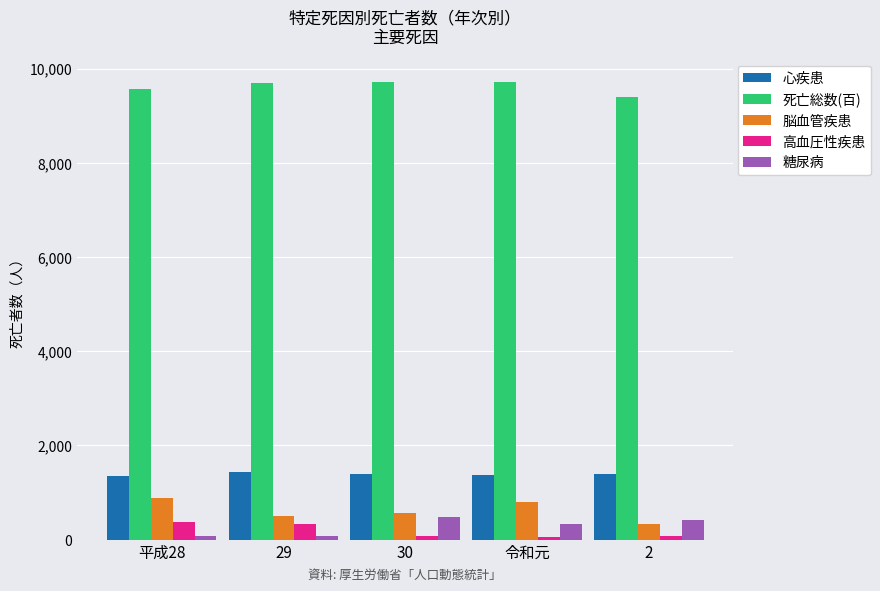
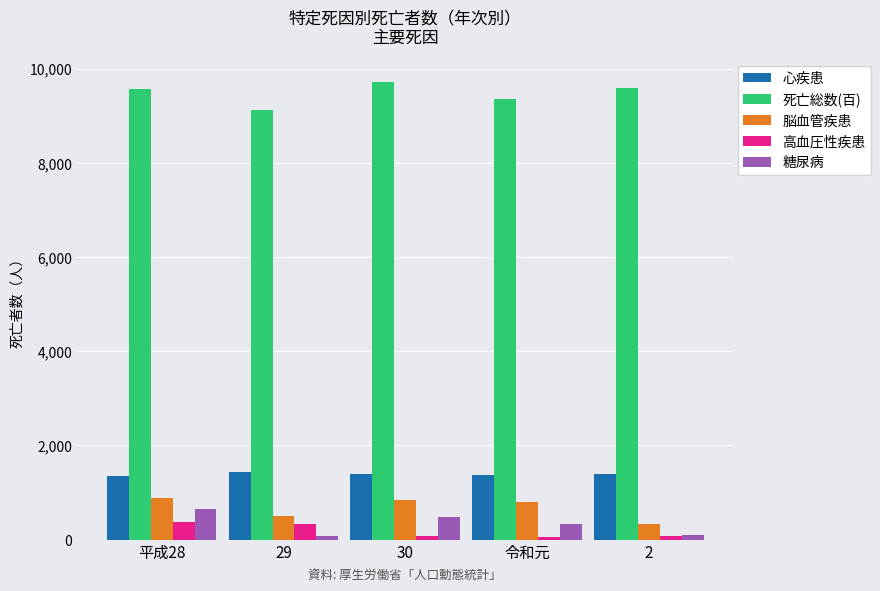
  {
    "心疾患": {
      "平成28": "1,400",
      "29": "1,400",
      "30": "1,400",
      "令和元": "1,400",
      "2": "1,400"
    },
    "死亡総数(百)": {
      "平成28": "9,600",
-     "29": "9,700",
+     "29": "9,100",
      "30": "9,700",
-     "令和元": "9,700",
-     "2": "9,400"
+     "令和元": "9,400",
+     "2": "9,600"
    },
    "脳血管疾患": {
      "平成28": "900",
      "29": "500",
-     "30": "600",
+     "30": "800",
      "令和元": "800",
      "2": "300"
    },
    "高血圧性疾患": {
      "平成28": "400",
      "29": "300",
      "30": "100",
      "令和元": "100",
      "2": "100"
    },
    "糖尿病": {
-     "平成28": "100",
+     "平成28": "700",
      "29": "100",
      "30": "500",
      "令和元": "300",
-     "2": "400"
+     "2": "100"
    }
  }
